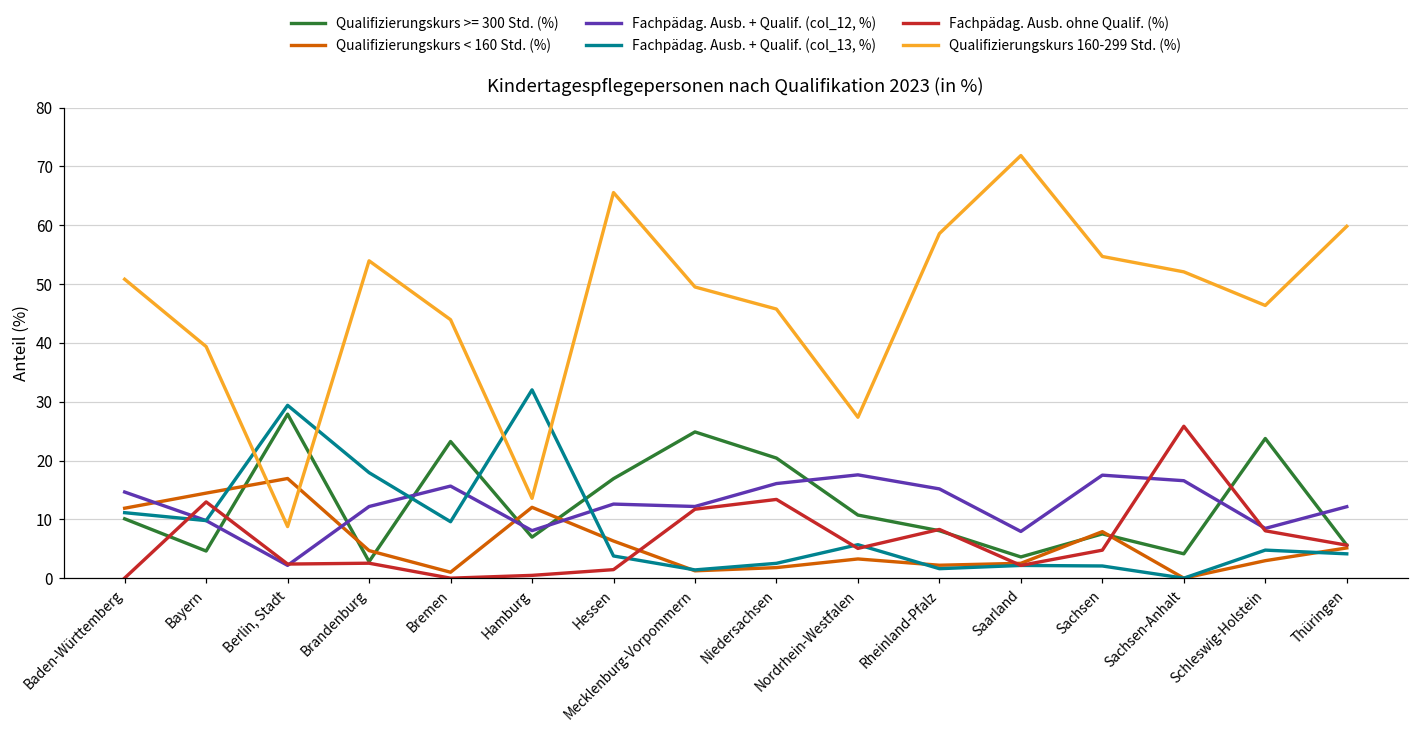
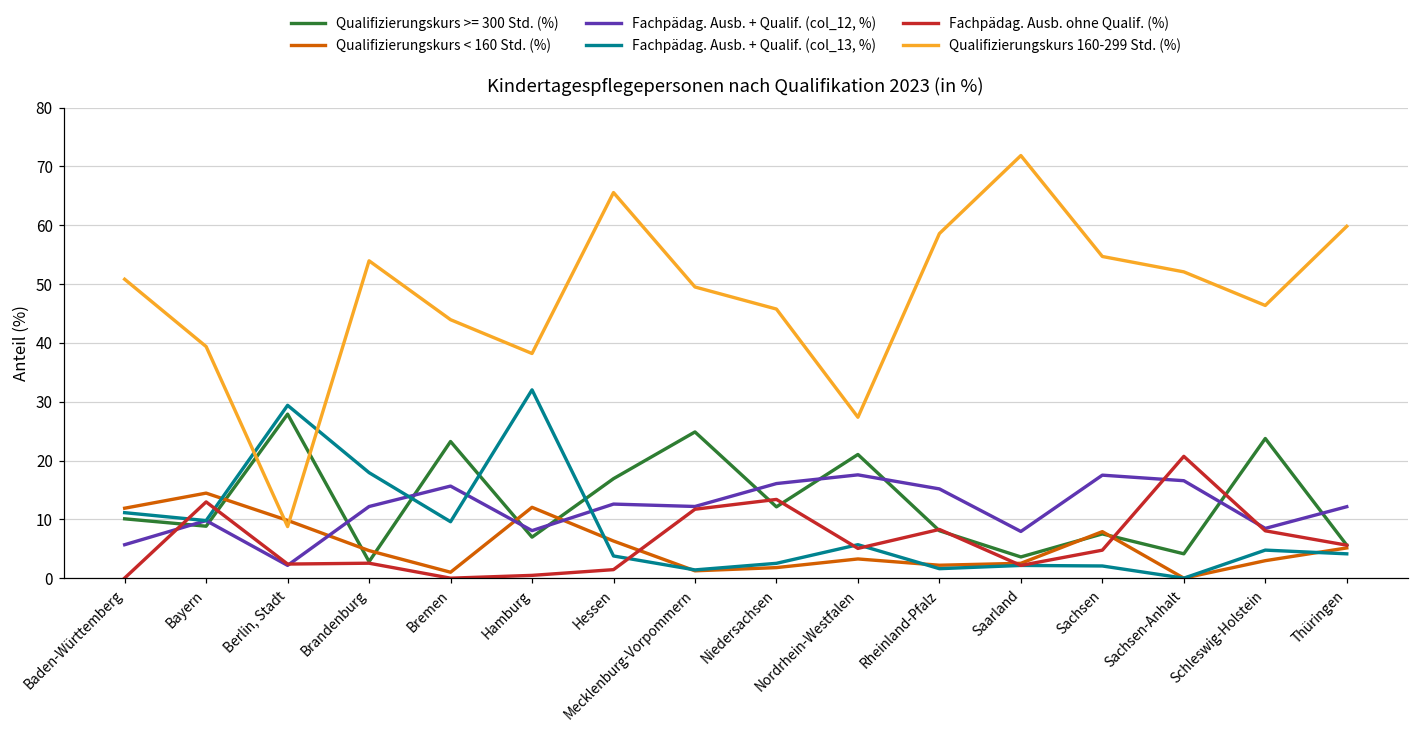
  {
    "Qualifizierungskurs >= 300 Std. (%)": {
      "Baden-Württemberg": 10,
-     "Bayern": 5,
+     "Bayern": 9,
      "Berlin, Stadt": 28,
      "Bremen": 23,
      "Hamburg": 7,
      "Hessen": 17,
      "Mecklenburg-Vorpommern": 25,
-     "Niedersachsen": 20,
-     "Nordrhein-Westfalen": 11,
+     "Niedersachsen": 12,
+     "Nordrhein-Westfalen": 21,
      "Saarland": 4,
      "Sachsen-Anhalt": 4,
      "Schleswig-Holstein": 24
    },
    "Qualifizierungskurs < 160 Std. (%)": {
      "Baden-Württemberg": 12,
      "Bayern": 14,
-     "Berlin, Stadt": 17,
+     "Berlin, Stadt": 10,
      "Brandenburg": 5,
      "Bremen": 1,
      "Hamburg": 12,
      "Hessen": 6,
      "Niedersachsen": 2,
      "Nordrhein-Westfalen": 3,
      "Rheinland-Pfalz": 2,
      "Schleswig-Holstein": 3
    },
    "Fachpädag. Ausb. + Qualif. (col_12, %)": {
-     "Baden-Württemberg": 15,
+     "Baden-Württemberg": 6,
      "Brandenburg": 12,
      "Bremen": 16,
      "Hamburg": 8,
      "Hessen": 13,
      "Niedersachsen": 16,
      "Nordrhein-Westfalen": 18,
      "Rheinland-Pfalz": 15,
      "Saarland": 8,
      "Sachsen": 18,
      "Sachsen-Anhalt": 17,
      "Thüringen": 12
    },
    "Fachpädag. Ausb. + Qualif. (col_13, %)": {
      "Baden-Württemberg": 11,
      "Berlin, Stadt": 29,
      "Brandenburg": 18,
      "Bremen": 10,
      "Hamburg": 32,
      "Hessen": 4,
      "Niedersachsen": 3,
      "Nordrhein-Westfalen": 6,
      "Rheinland-Pfalz": 2,
      "Sachsen": 2,
      "Schleswig-Holstein": 5,
      "Thüringen": 4
    },
    "Fachpädag. Ausb. ohne Qualif. (%)": {
      "Baden-Württemberg": 0,
      "Bayern": 13,
      "Bremen": 0,
      "Hamburg": 0,
      "Hessen": 1,
      "Niedersachsen": 13,
      "Nordrhein-Westfalen": 5,
      "Sachsen": 5,
-     "Sachsen-Anhalt": 26
+     "Sachsen-Anhalt": 21
    },
    "Qualifizierungskurs 160-299 Std. (%)": {
      "Baden-Württemberg": 51,
      "Bayern": 39,
      "Berlin, Stadt": 9,
      "Brandenburg": 54,
      "Bremen": 44,
-     "Hamburg": 14,
+     "Hamburg": 38,
      "Hessen": 66,
      "Mecklenburg-Vorpommern": 50,
      "Niedersachsen": 46,
      "Nordrhein-Westfalen": 27,
      "Rheinland-Pfalz": 59,
      "Saarland": 72,
      "Sachsen": 55,
      "Sachsen-Anhalt": 52,
      "Schleswig-Holstein": 46,
      "Thüringen": 60
    }
  }
